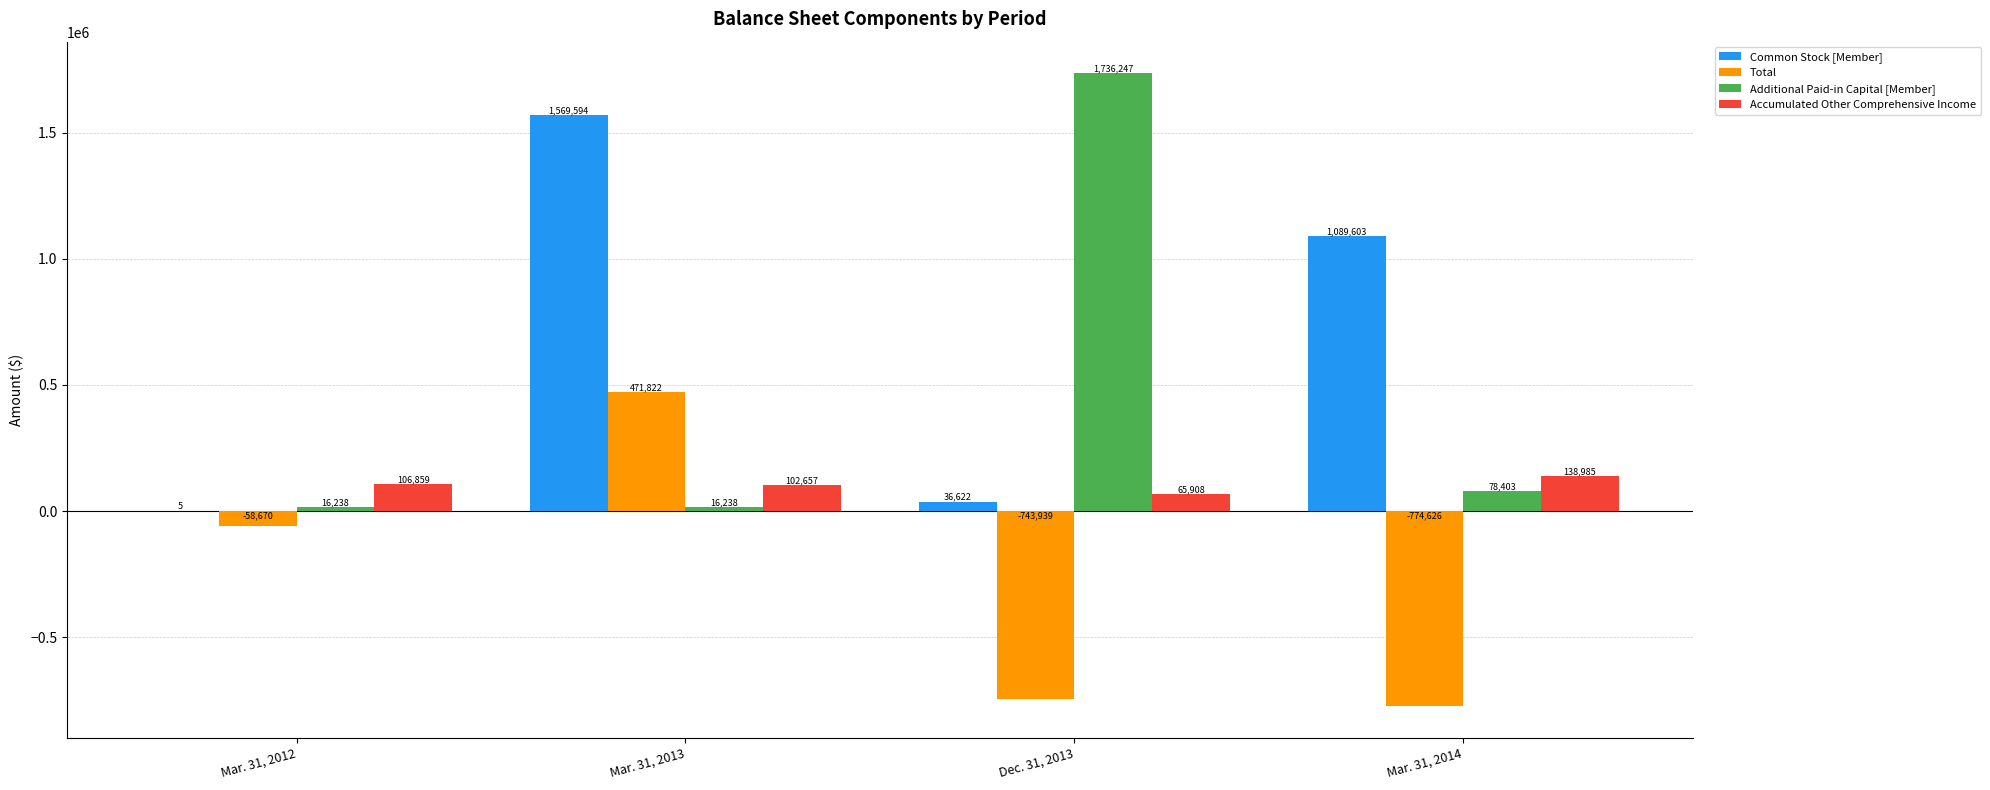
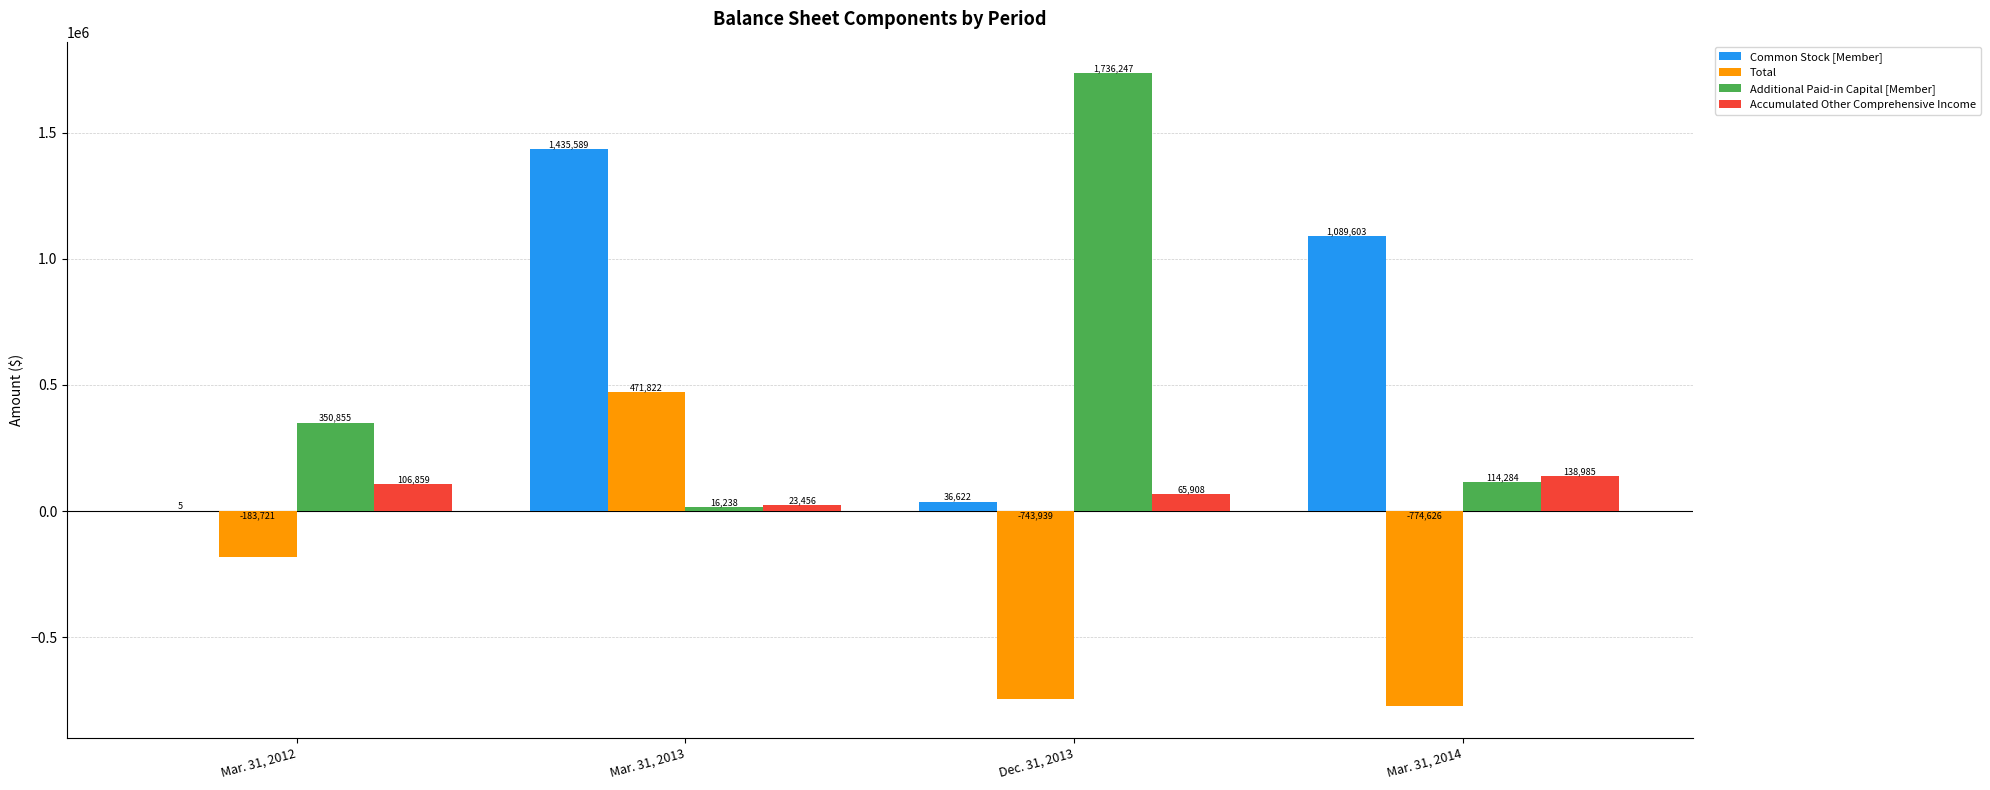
  {
    "Common Stock [Member]": {
      "Mar. 31, 2012": "5",
-     "Mar. 31, 2013": "1,569,594",
+     "Mar. 31, 2013": "1,435,589",
      "Dec. 31, 2013": "36,622",
      "Mar. 31, 2014": "1,089,603"
    },
    "Total": {
-     "Mar. 31, 2012": "-58,670",
+     "Mar. 31, 2012": "-183,721",
      "Mar. 31, 2013": "471,822",
      "Dec. 31, 2013": "-743,939",
      "Mar. 31, 2014": "-774,626"
    },
    "Additional Paid-in Capital [Member]": {
-     "Mar. 31, 2012": "16,238",
+     "Mar. 31, 2012": "350,855",
      "Mar. 31, 2013": "16,238",
      "Dec. 31, 2013": "1,736,247",
-     "Mar. 31, 2014": "78,403"
+     "Mar. 31, 2014": "114,284"
    },
    "Accumulated Other Comprehensive Income": {
      "Mar. 31, 2012": "106,859",
-     "Mar. 31, 2013": "102,657",
+     "Mar. 31, 2013": "23,456",
      "Dec. 31, 2013": "65,908",
      "Mar. 31, 2014": "138,985"
    }
  }
